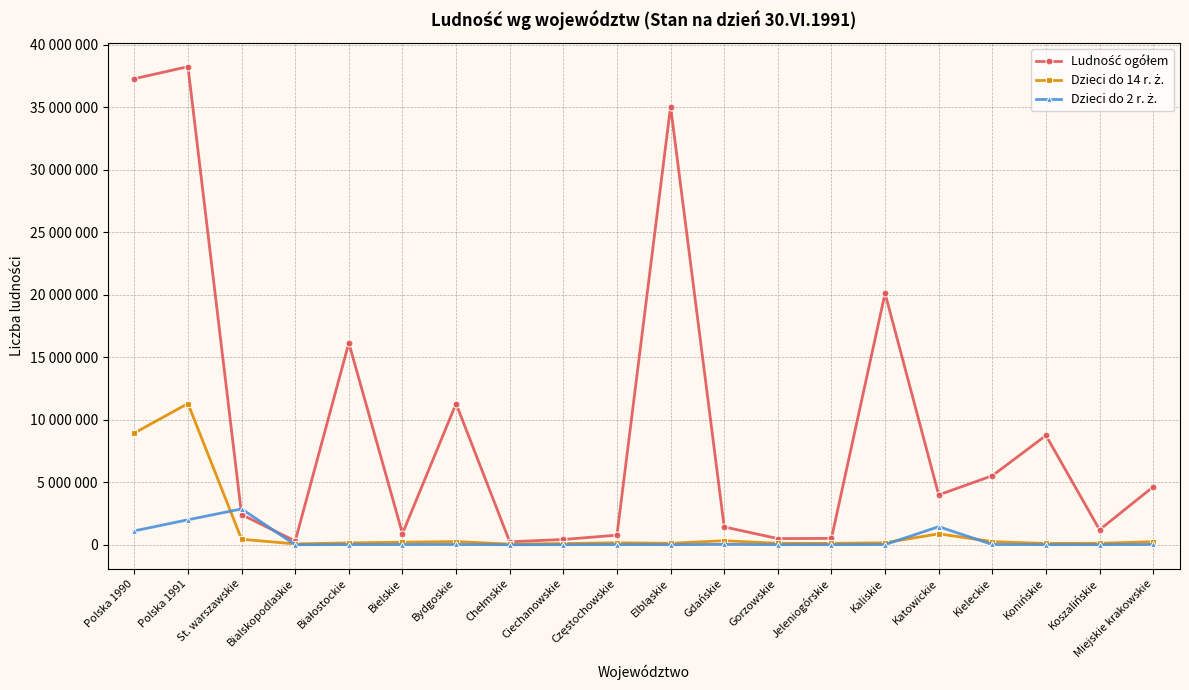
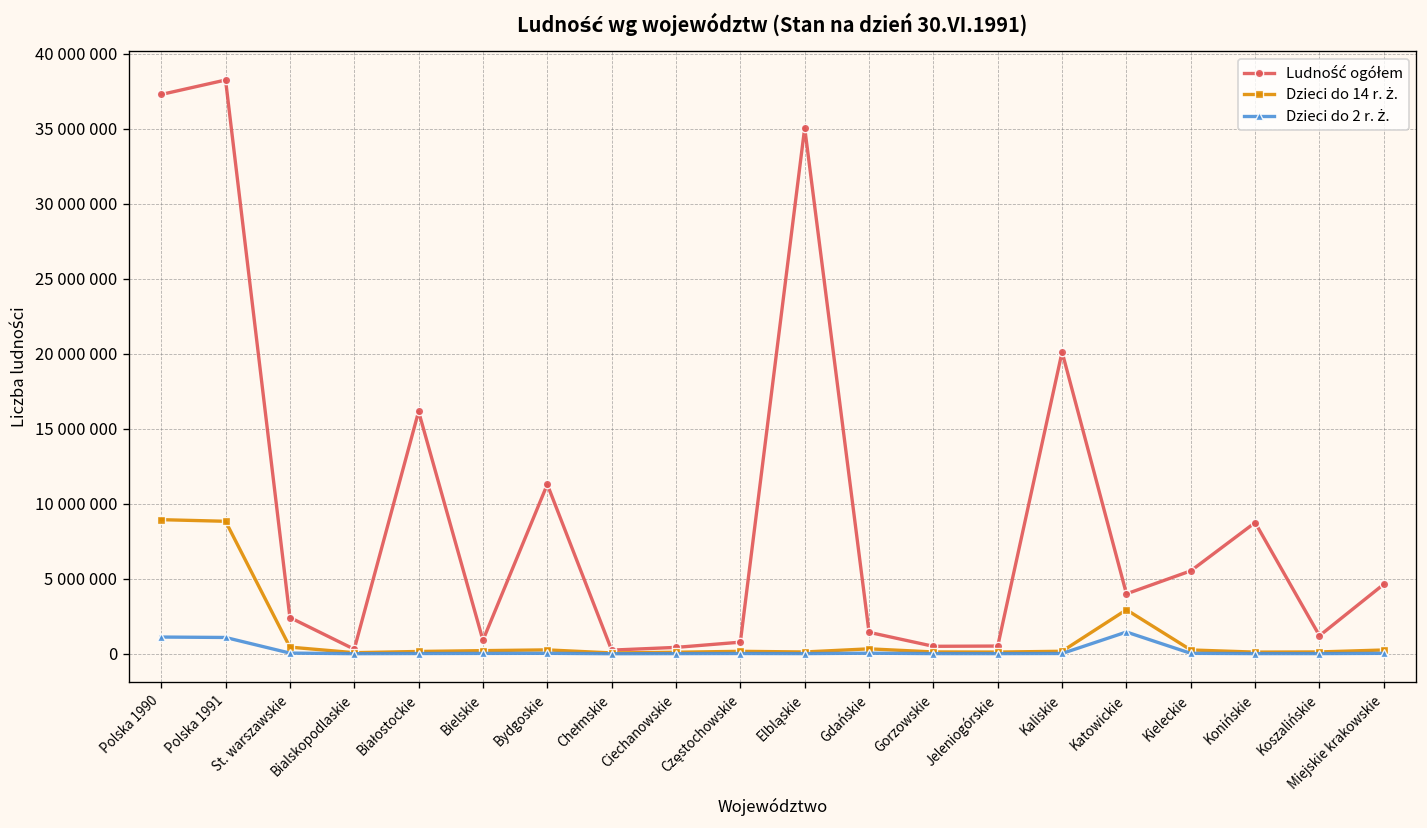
  {
    "Ludność ogółem": {
      "Polska 1990": 37300000,
      "Polska 1991": 38200000,
      "St. warszawskie": 2400000,
      "Bialskopodlaskie": 300000,
      "Białostockie": 16200000,
      "Bielskie": 900000,
      "Bydgoskie": 11300000,
      "Ciechanowskie": 400000,
      "Częstochowskie": 800000,
      "Elbląskie": 35100000,
      "Gdańskie": 1400000,
      "Gorzowskie": 500000,
      "Jeleniogórskie": 500000,
      "Kaliskie": 20100000,
      "Katowickie": 4000000,
      "Kieleckie": 5500000,
      "Konińskie": 8700000,
      "Koszalińskie": 1200000,
      "Miejskie krakowskie": 4600000
    },
    "Dzieci do 14 r. ż.": {
      "Polska 1990": 8900000,
-     "Polska 1991": 11300000,
+     "Polska 1991": 8800000,
      "St. warszawskie": 400000,
      "Bydgoskie": 300000,
      "Gdańskie": 300000,
-     "Katowickie": 900000,
+     "Katowickie": 2900000,
      "Kieleckie": 300000,
      "Miejskie krakowskie": 300000
    },
    "Dzieci do 2 r. ż.": {
      "Polska 1990": 1100000,
-     "Polska 1991": 2000000,
-     "St. warszawskie": 2900000,
+     "Polska 1991": 1100000,
+     "St. warszawskie": 0,
      "Bydgoskie": 0,
      "Gdańskie": 0,
      "Katowickie": 1500000,
      "Kieleckie": 0,
      "Miejskie krakowskie": 0
    }
  }
